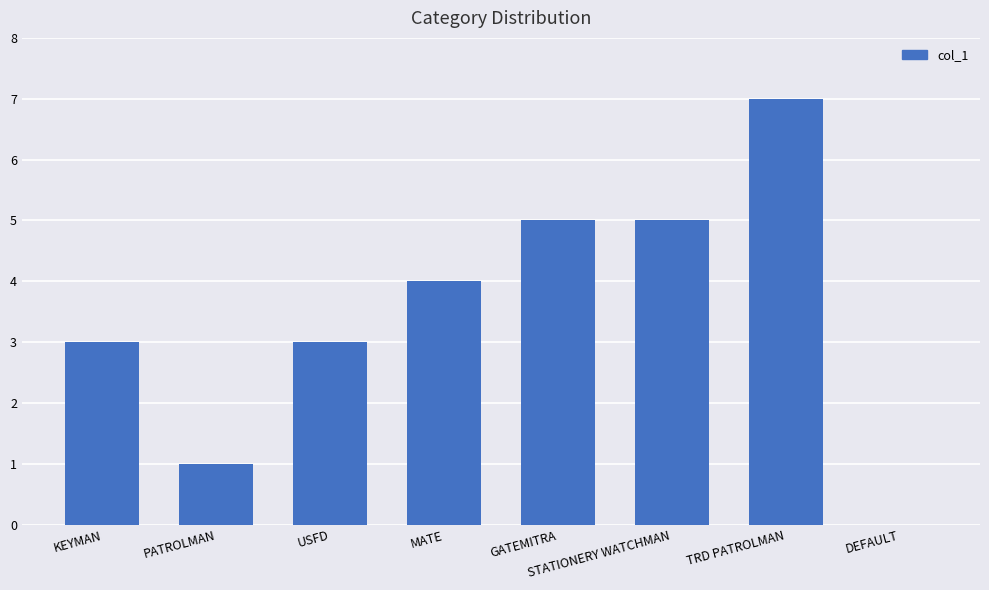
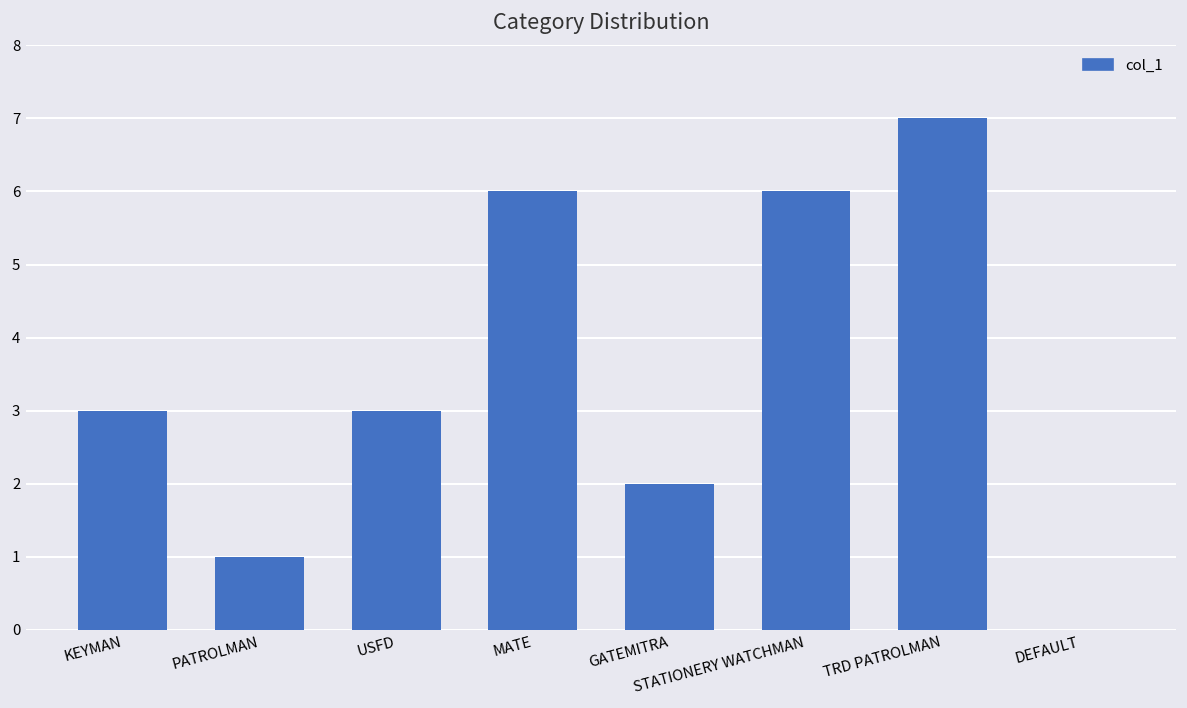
  {
    "KEYMAN": 3,
    "PATROLMAN": 1,
    "USFD": 3,
-   "MATE": 4,
-   "GATEMITRA": 5,
-   "STATIONERY WATCHMAN": 5,
+   "MATE": 6,
+   "GATEMITRA": 2,
+   "STATIONERY WATCHMAN": 6,
    "TRD PATROLMAN": 7,
    "DEFAULT": 0
  }
